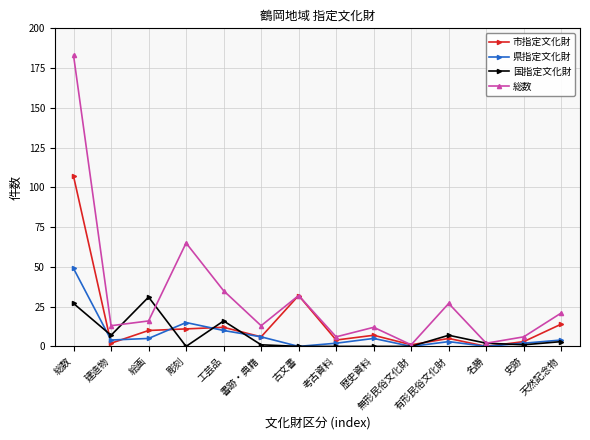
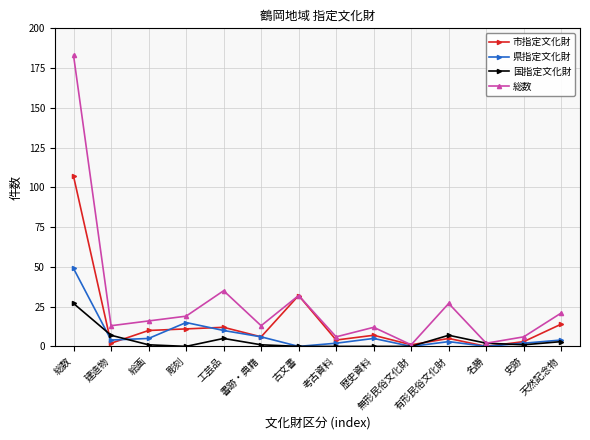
  {
    "市指定文化財": {
      "総数": 107,
      "建造物": 2,
      "絵画": 10,
      "彫刻": 11,
      "工芸品": 12,
      "考古資料": 4,
      "歴史資料": 7,
      "有形民俗文化財": 5,
      "天然記念物": 14
    },
    "県指定文化財": {
      "総数": 49,
      "建造物": 4,
      "絵画": 5,
      "彫刻": 15,
      "工芸品": 10,
      "考古資料": 2,
      "歴史資料": 5,
      "有形民俗文化財": 3
    },
    "国指定文化財": {
      "総数": 27,
      "建造物": 7,
-     "絵画": 31,
+     "絵画": 1,
      "彫刻": 0,
-     "工芸品": 16,
+     "工芸品": 5,
      "書跡・典籍": 1,
      "考古資料": 0,
      "歴史資料": 0,
      "有形民俗文化財": 7
    },
    "総数": {
      "総数": 183,
      "建造物": 13,
      "絵画": 16,
-     "彫刻": 65,
+     "彫刻": 19,
      "工芸品": 35,
      "書跡・典籍": 13,
      "考古資料": 6,
      "歴史資料": 12,
      "有形民俗文化財": 27,
      "史跡": 6,
      "天然記念物": 21
    }
  }
